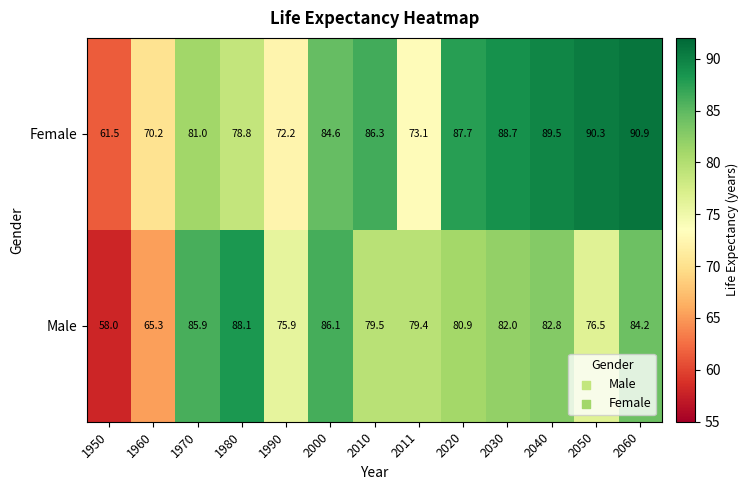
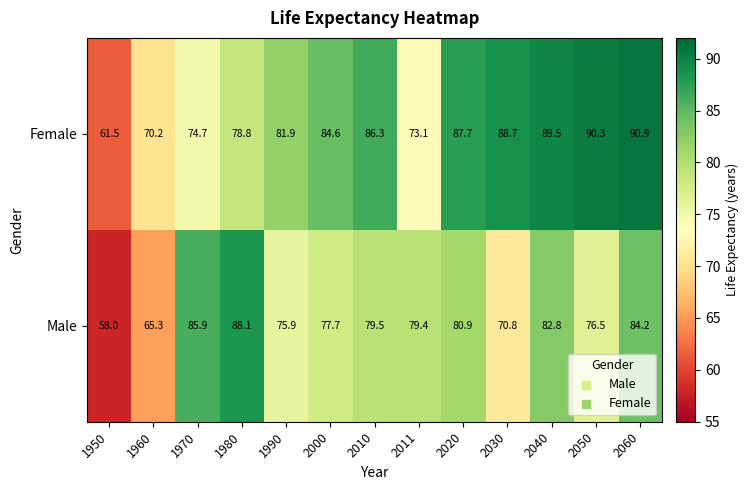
  {
    "Female": {
      "1950": 61.5,
      "1960": 70.2,
-     "1970": 81.0,
+     "1970": 74.7,
      "1980": 78.8,
-     "1990": 72.2,
+     "1990": 81.9,
      "2000": 84.6,
      "2010": 86.3,
      "2011": 73.1,
      "2020": 87.7,
      "2030": 88.7,
      "2040": 89.5,
      "2050": 90.3,
      "2060": 90.9
    },
    "Male": {
      "1950": 58.0,
      "1960": 65.3,
      "1970": 85.9,
      "1980": 88.1,
      "1990": 75.9,
-     "2000": 86.1,
+     "2000": 77.7,
      "2010": 79.5,
      "2011": 79.4,
      "2020": 80.9,
-     "2030": 82.0,
+     "2030": 70.8,
      "2040": 82.8,
      "2050": 76.5,
      "2060": 84.2
    }
  }
